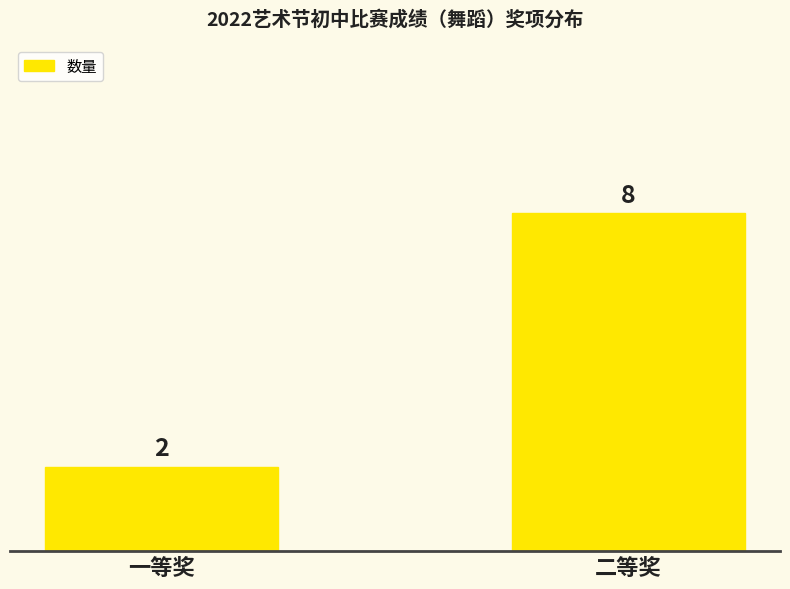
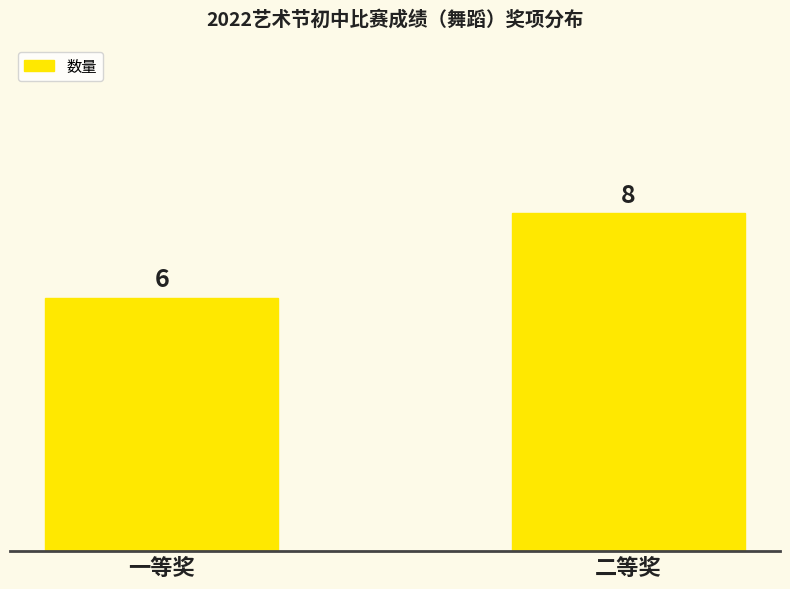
  {
-   "一等奖": 2,
+   "一等奖": 6,
    "二等奖": 8
  }
